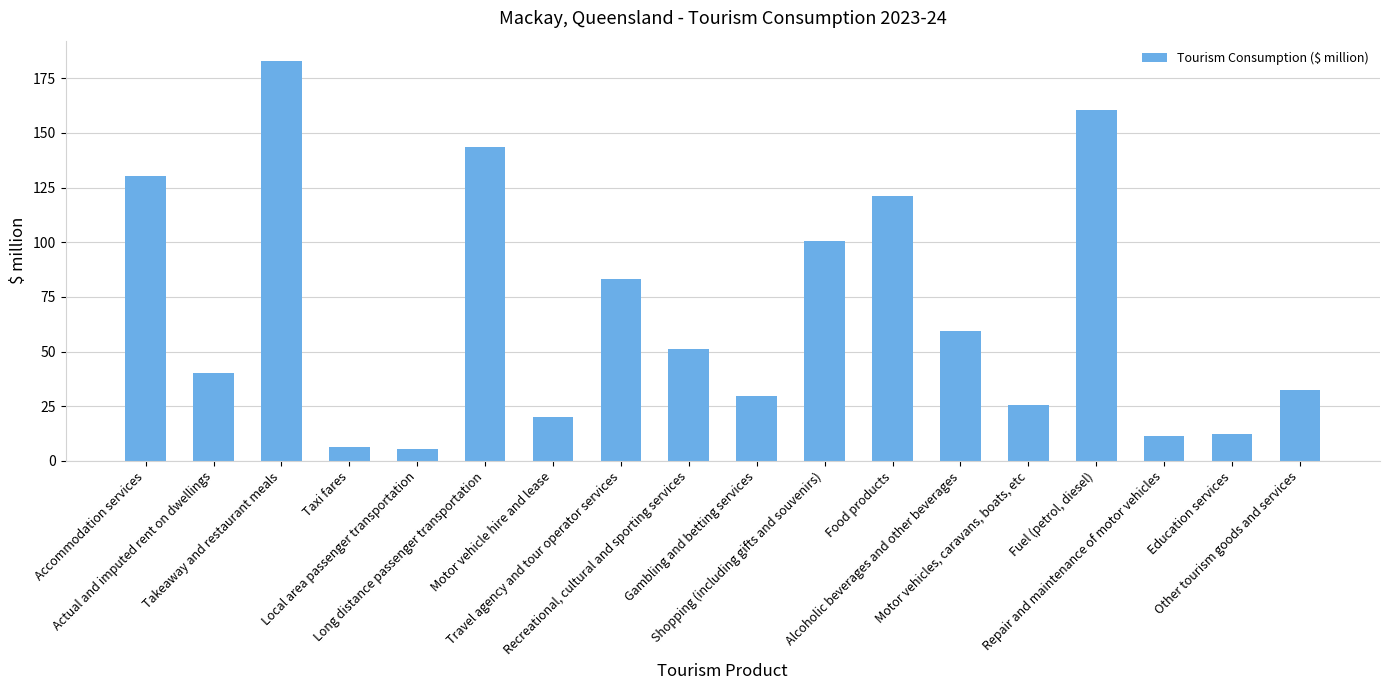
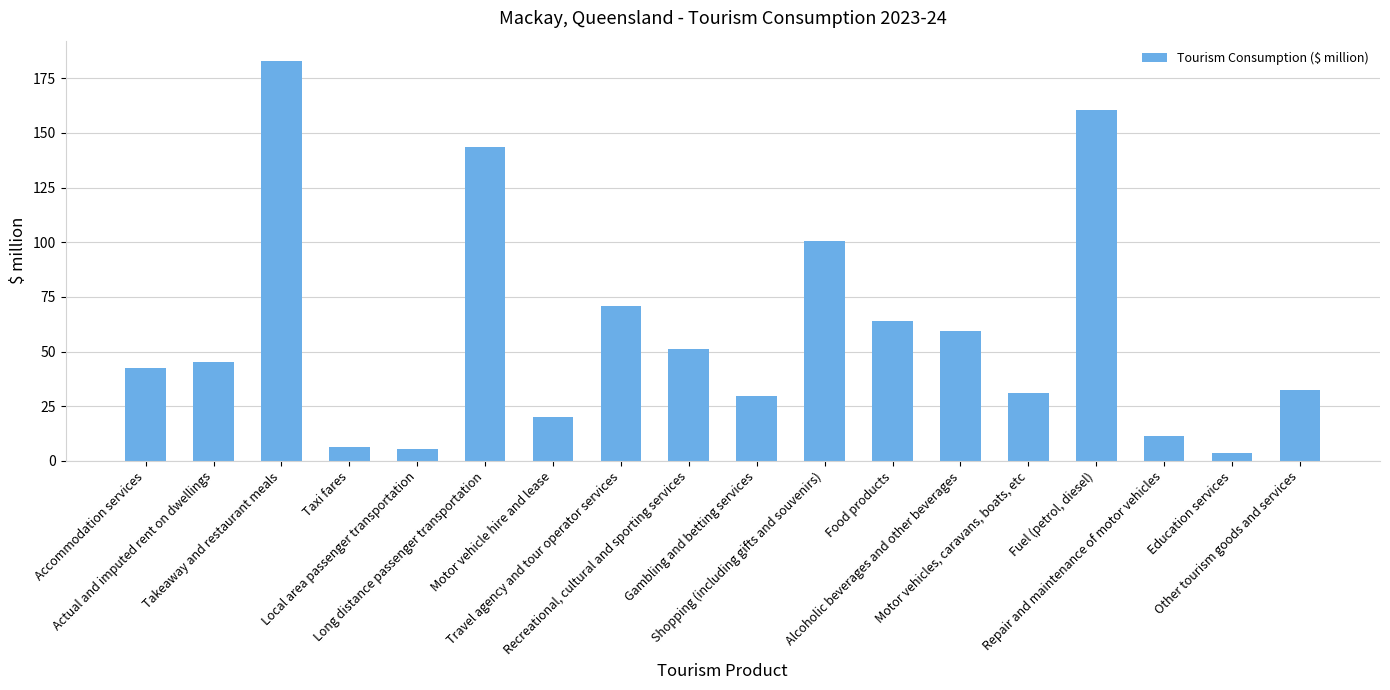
  {
-   "Accommodation services": 130,
-   "Actual and imputed rent on dwellings": 40,
+   "Accommodation services": 43,
+   "Actual and imputed rent on dwellings": 45,
    "Takeaway and restaurant meals": 183,
    "Taxi fares": 6,
    "Local area passenger transportation": 5,
    "Long distance passenger transportation": 143,
    "Motor vehicle hire and lease": 20,
-   "Travel agency and tour operator services": 83,
+   "Travel agency and tour operator services": 71,
    "Recreational, cultural and sporting services": 51,
    "Gambling and betting services": 30,
    "Shopping (including gifts and souvenirs)": 100,
-   "Food products": 121,
+   "Food products": 64,
    "Alcoholic beverages and other beverages": 59,
-   "Motor vehicles, caravans, boats, etc": 25,
+   "Motor vehicles, caravans, boats, etc": 31,
    "Fuel (petrol, diesel)": 160,
    "Repair and maintenance of motor vehicles": 11,
-   "Education services": 12,
+   "Education services": 4,
    "Other tourism goods and services": 33
  }
